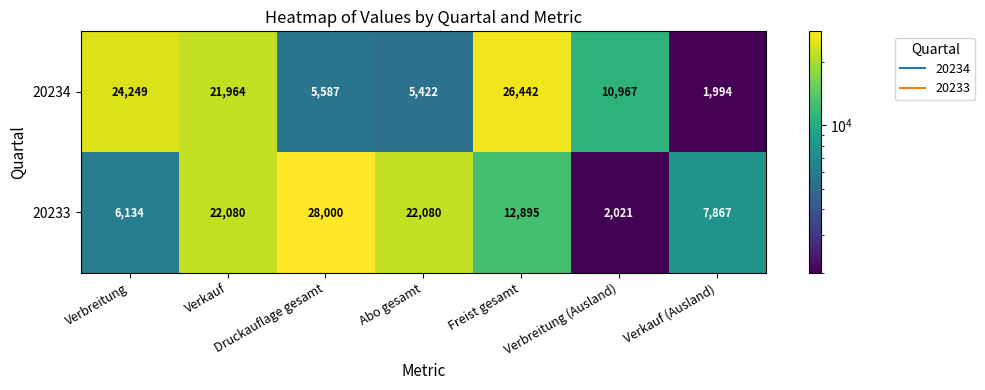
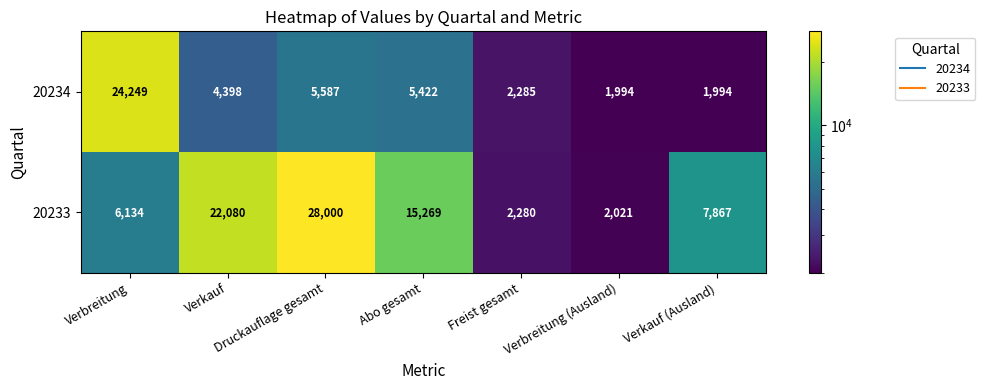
  {
    "20234": {
      "Verbreitung": "24,249",
-     "Verkauf": "21,964",
+     "Verkauf": "4,398",
      "Druckauflage gesamt": "5,587",
      "Abo gesamt": "5,422",
-     "Freist gesamt": "26,442",
-     "Verbreitung (Ausland)": "10,967",
+     "Freist gesamt": "2,285",
+     "Verbreitung (Ausland)": "1,994",
      "Verkauf (Ausland)": "1,994"
    },
    "20233": {
      "Verbreitung": "6,134",
      "Verkauf": "22,080",
      "Druckauflage gesamt": "28,000",
-     "Abo gesamt": "22,080",
-     "Freist gesamt": "12,895",
+     "Abo gesamt": "15,269",
+     "Freist gesamt": "2,280",
      "Verbreitung (Ausland)": "2,021",
      "Verkauf (Ausland)": "7,867"
    }
  }
